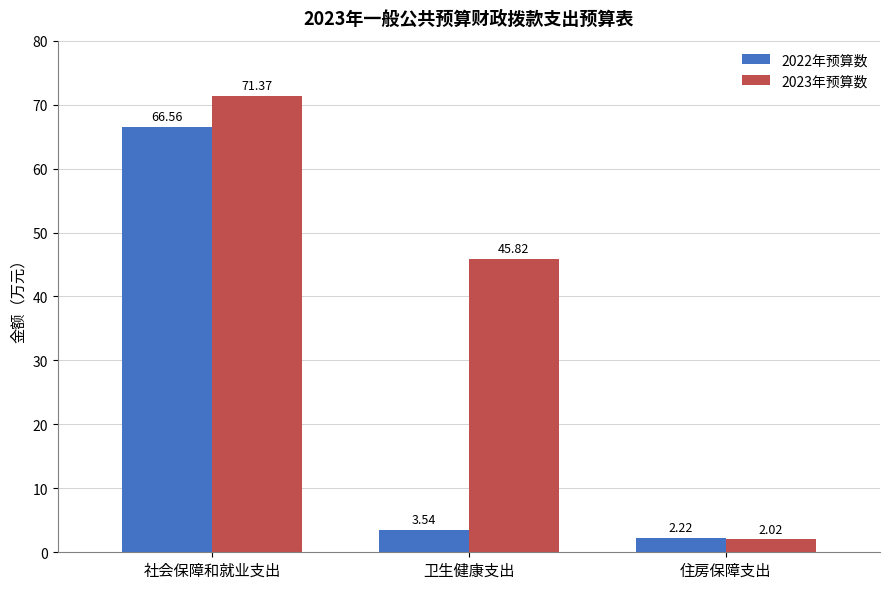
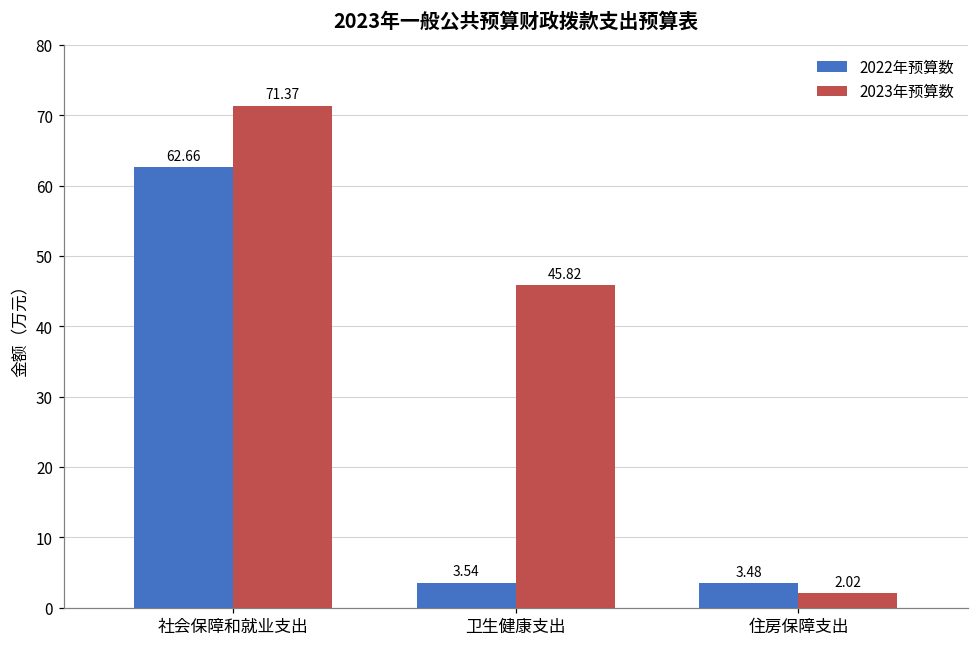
  {
    "2022年预算数": {
-     "社会保障和就业支出": 66.56,
+     "社会保障和就业支出": 62.66,
      "卫生健康支出": 3.54,
-     "住房保障支出": 2.22
+     "住房保障支出": 3.48
    },
    "2023年预算数": {
      "社会保障和就业支出": 71.37,
      "卫生健康支出": 45.82,
      "住房保障支出": 2.02
    }
  }
